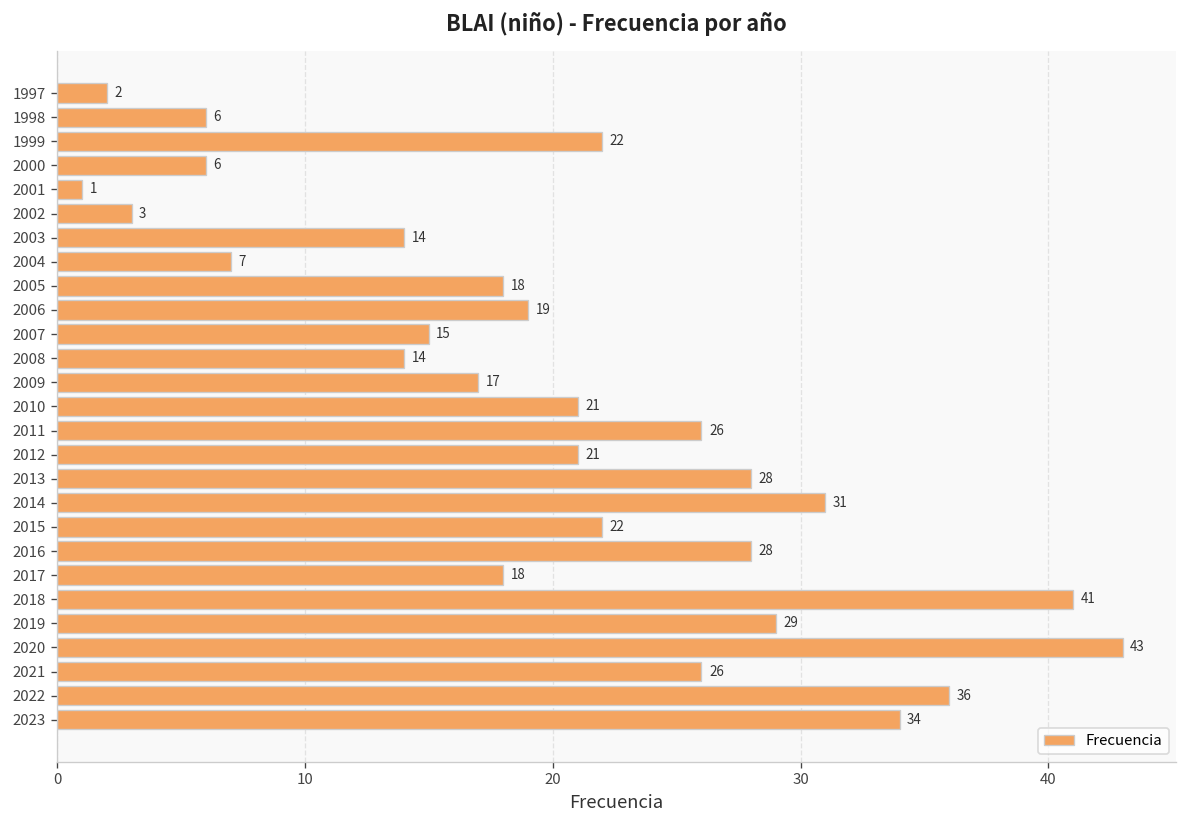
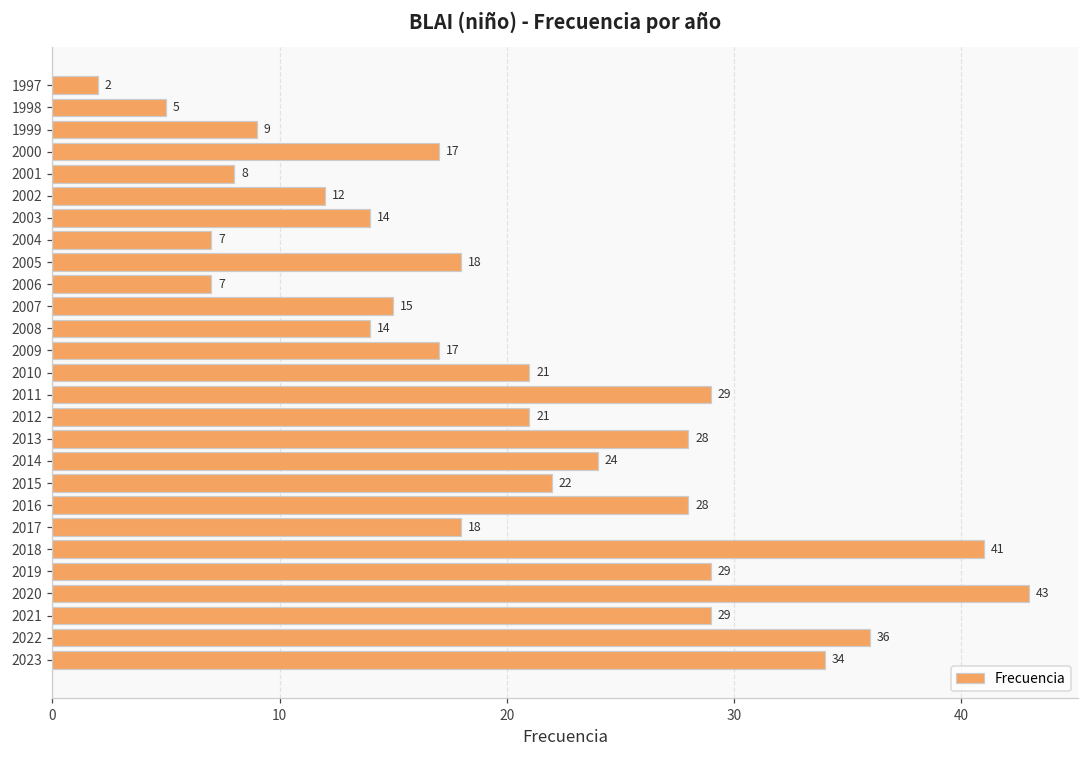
  {
    "1997": 2,
-   "1998": 6,
-   "1999": 22,
-   "2000": 6,
-   "2001": 1,
-   "2002": 3,
+   "1998": 5,
+   "1999": 9,
+   "2000": 17,
+   "2001": 8,
+   "2002": 12,
    "2003": 14,
    "2004": 7,
    "2005": 18,
-   "2006": 19,
+   "2006": 7,
    "2007": 15,
    "2008": 14,
    "2009": 17,
    "2010": 21,
-   "2011": 26,
+   "2011": 29,
    "2012": 21,
    "2013": 28,
-   "2014": 31,
+   "2014": 24,
    "2015": 22,
    "2016": 28,
    "2017": 18,
    "2018": 41,
    "2019": 29,
    "2020": 43,
-   "2021": 26,
+   "2021": 29,
    "2022": 36,
    "2023": 34
  }
